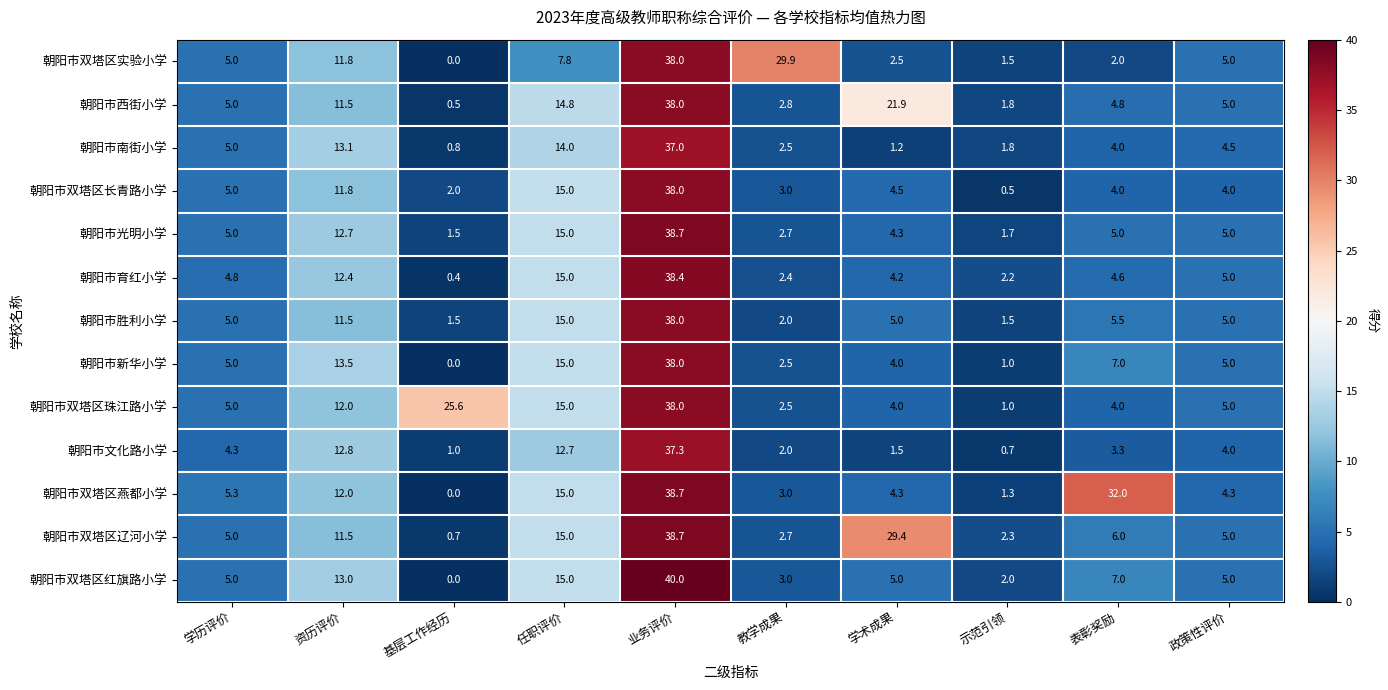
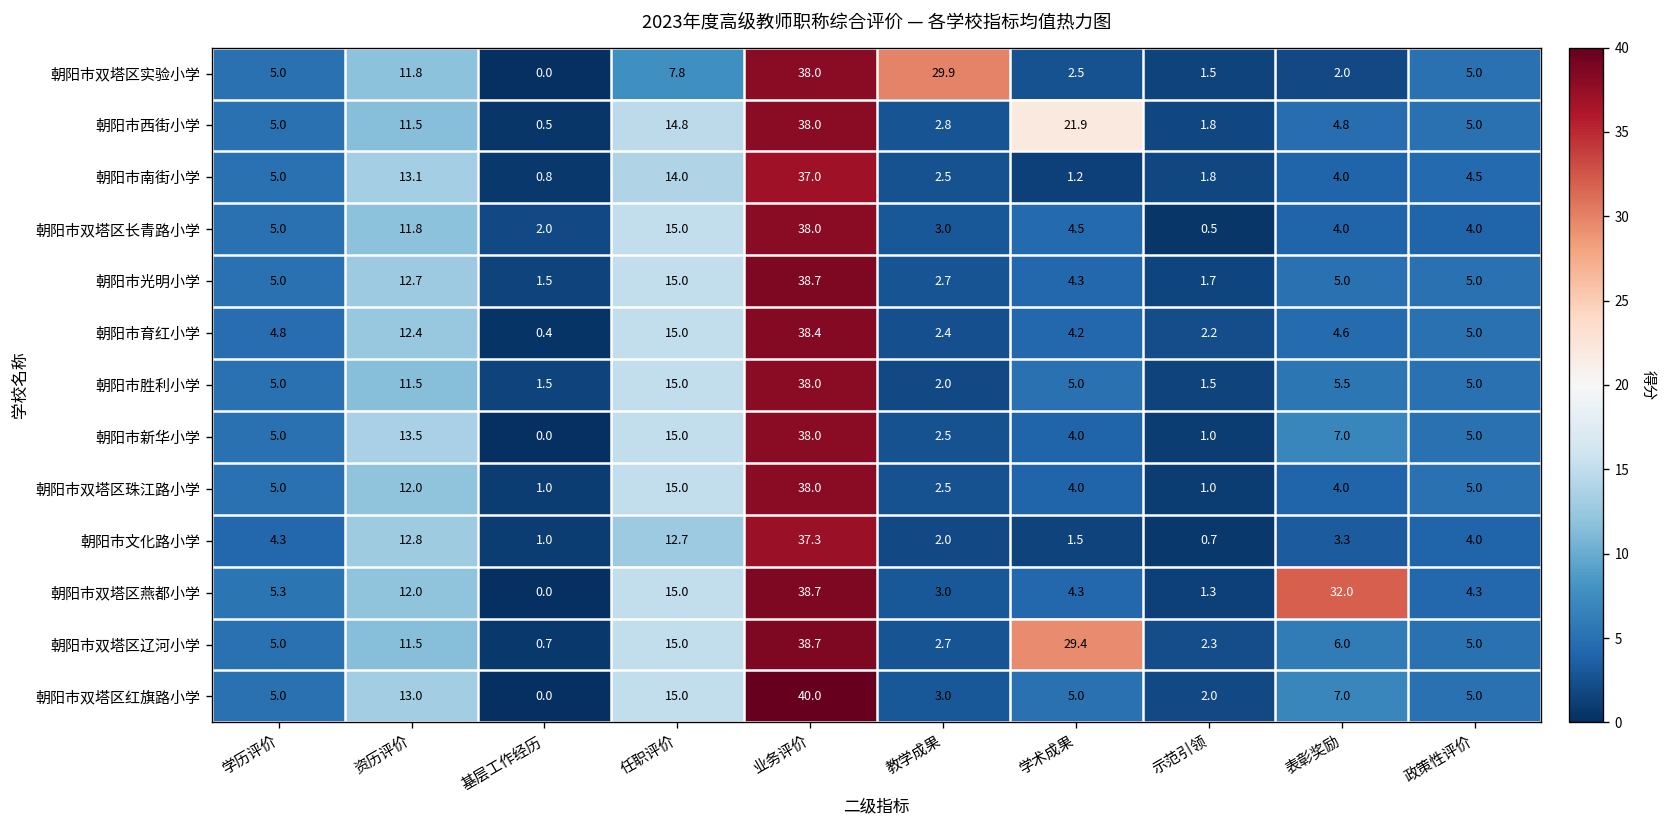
  {
    "朝阳市双塔区实验小学": {
      "学历评价": 5.0,
      "资历评价": 11.8,
      "基层工作经历": 0.0,
      "任职评价": 7.8,
      "业务评价": 38.0,
      "教学成果": 29.9,
      "学术成果": 2.5,
      "示范引领": 1.5,
      "表彰奖励": 2.0,
      "政策性评价": 5.0
    },
    "朝阳市西街小学": {
      "学历评价": 5.0,
      "资历评价": 11.5,
      "基层工作经历": 0.5,
      "任职评价": 14.8,
      "业务评价": 38.0,
      "教学成果": 2.8,
      "学术成果": 21.9,
      "示范引领": 1.8,
      "表彰奖励": 4.8,
      "政策性评价": 5.0
    },
    "朝阳市南街小学": {
      "学历评价": 5.0,
      "资历评价": 13.1,
      "基层工作经历": 0.8,
      "任职评价": 14.0,
      "业务评价": 37.0,
      "教学成果": 2.5,
      "学术成果": 1.2,
      "示范引领": 1.8,
      "表彰奖励": 4.0,
      "政策性评价": 4.5
    },
    "朝阳市双塔区长青路小学": {
      "学历评价": 5.0,
      "资历评价": 11.8,
      "基层工作经历": 2.0,
      "任职评价": 15.0,
      "业务评价": 38.0,
      "教学成果": 3.0,
      "学术成果": 4.5,
      "示范引领": 0.5,
      "表彰奖励": 4.0,
      "政策性评价": 4.0
    },
    "朝阳市光明小学": {
      "学历评价": 5.0,
      "资历评价": 12.7,
      "基层工作经历": 1.5,
      "任职评价": 15.0,
      "业务评价": 38.7,
      "教学成果": 2.7,
      "学术成果": 4.3,
      "示范引领": 1.7,
      "表彰奖励": 5.0,
      "政策性评价": 5.0
    },
    "朝阳市育红小学": {
      "学历评价": 4.8,
      "资历评价": 12.4,
      "基层工作经历": 0.4,
      "任职评价": 15.0,
      "业务评价": 38.4,
      "教学成果": 2.4,
      "学术成果": 4.2,
      "示范引领": 2.2,
      "表彰奖励": 4.6,
      "政策性评价": 5.0
    },
    "朝阳市胜利小学": {
      "学历评价": 5.0,
      "资历评价": 11.5,
      "基层工作经历": 1.5,
      "任职评价": 15.0,
      "业务评价": 38.0,
      "教学成果": 2.0,
      "学术成果": 5.0,
      "示范引领": 1.5,
      "表彰奖励": 5.5,
      "政策性评价": 5.0
    },
    "朝阳市新华小学": {
      "学历评价": 5.0,
      "资历评价": 13.5,
      "基层工作经历": 0.0,
      "任职评价": 15.0,
      "业务评价": 38.0,
      "教学成果": 2.5,
      "学术成果": 4.0,
      "示范引领": 1.0,
      "表彰奖励": 7.0,
      "政策性评价": 5.0
    },
    "朝阳市双塔区珠江路小学": {
      "学历评价": 5.0,
      "资历评价": 12.0,
-     "基层工作经历": 25.6,
+     "基层工作经历": 1.0,
      "任职评价": 15.0,
      "业务评价": 38.0,
      "教学成果": 2.5,
      "学术成果": 4.0,
      "示范引领": 1.0,
      "表彰奖励": 4.0,
      "政策性评价": 5.0
    },
    "朝阳市文化路小学": {
      "学历评价": 4.3,
      "资历评价": 12.8,
      "基层工作经历": 1.0,
      "任职评价": 12.7,
      "业务评价": 37.3,
      "教学成果": 2.0,
      "学术成果": 1.5,
      "示范引领": 0.7,
      "表彰奖励": 3.3,
      "政策性评价": 4.0
    },
    "朝阳市双塔区燕都小学": {
      "学历评价": 5.3,
      "资历评价": 12.0,
      "基层工作经历": 0.0,
      "任职评价": 15.0,
      "业务评价": 38.7,
      "教学成果": 3.0,
      "学术成果": 4.3,
      "示范引领": 1.3,
      "表彰奖励": 32.0,
      "政策性评价": 4.3
    },
    "朝阳市双塔区辽河小学": {
      "学历评价": 5.0,
      "资历评价": 11.5,
      "基层工作经历": 0.7,
      "任职评价": 15.0,
      "业务评价": 38.7,
      "教学成果": 2.7,
      "学术成果": 29.4,
      "示范引领": 2.3,
      "表彰奖励": 6.0,
      "政策性评价": 5.0
    },
    "朝阳市双塔区红旗路小学": {
      "学历评价": 5.0,
      "资历评价": 13.0,
      "基层工作经历": 0.0,
      "任职评价": 15.0,
      "业务评价": 40.0,
      "教学成果": 3.0,
      "学术成果": 5.0,
      "示范引领": 2.0,
      "表彰奖励": 7.0,
      "政策性评价": 5.0
    }
  }
